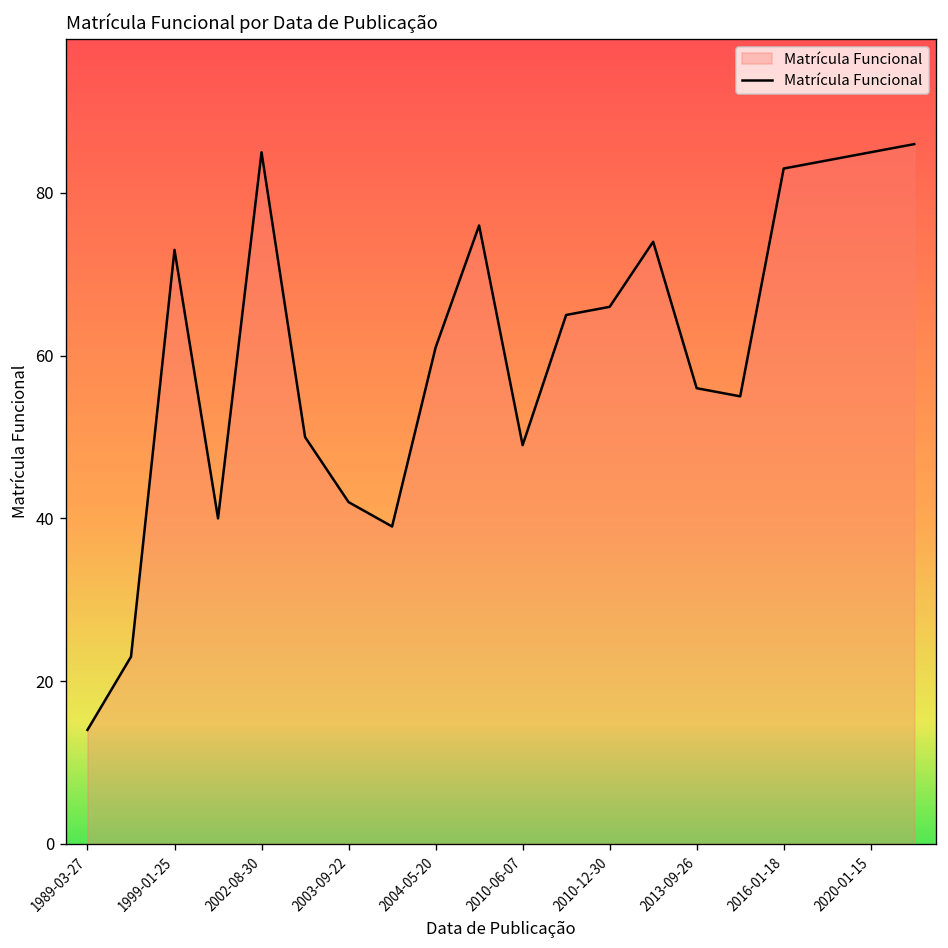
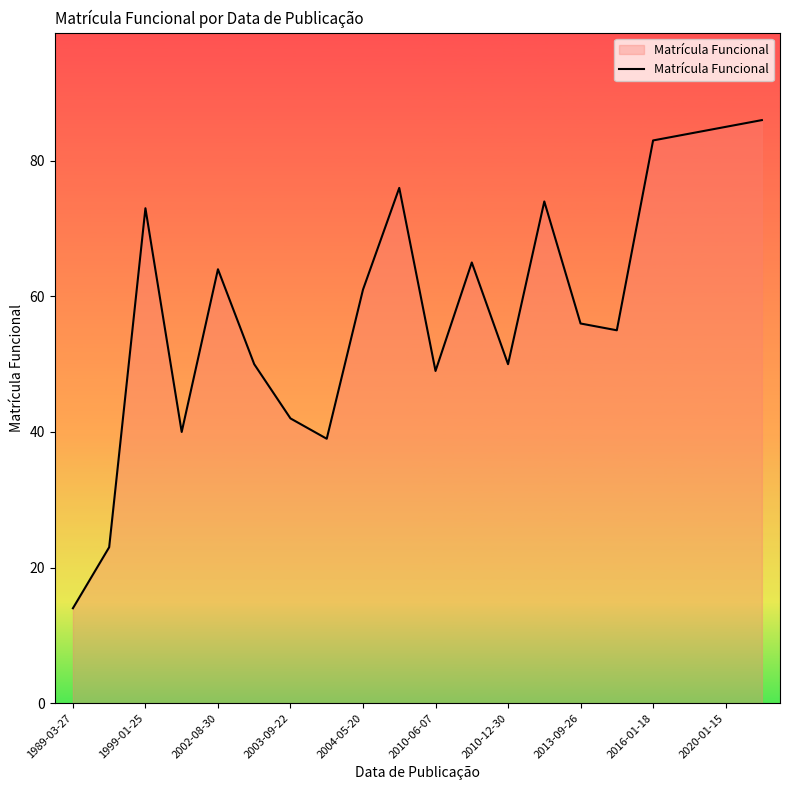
  {
    "1999-01-25": 73,
-   "2002-08-30": 85,
+   "2002-08-30": 64,
    "2004-05-20": 61,
    "2010-06-07": 49,
-   "2010-12-30": 66
+   "2010-12-30": 50
  }
